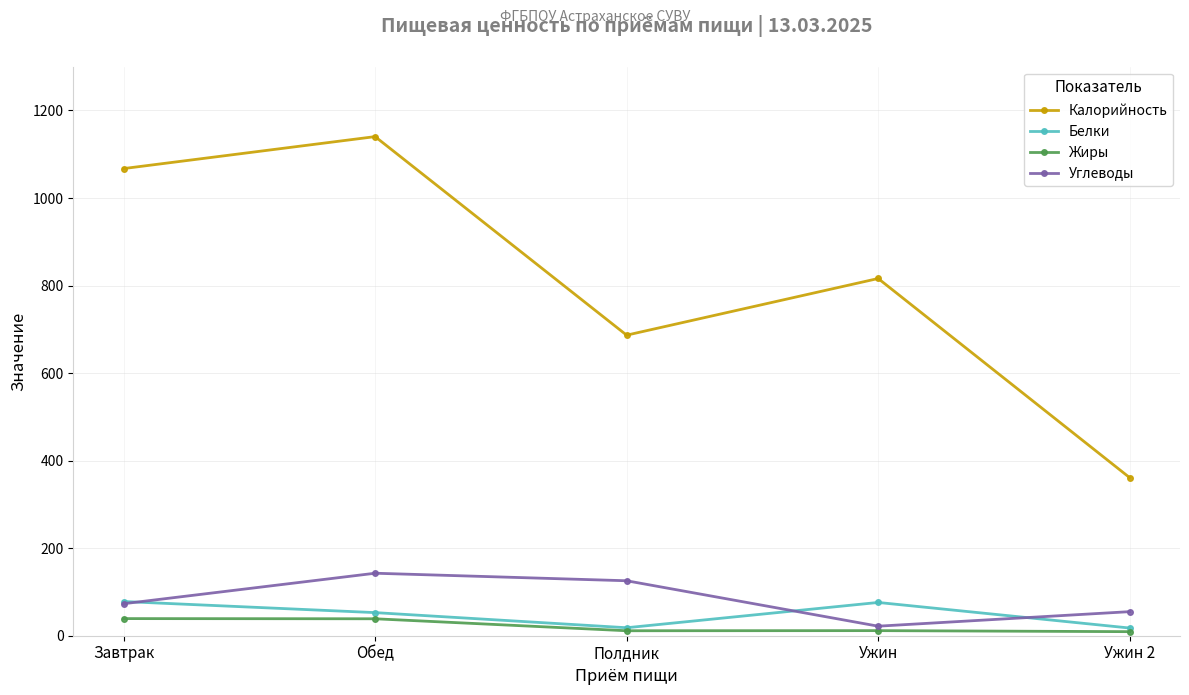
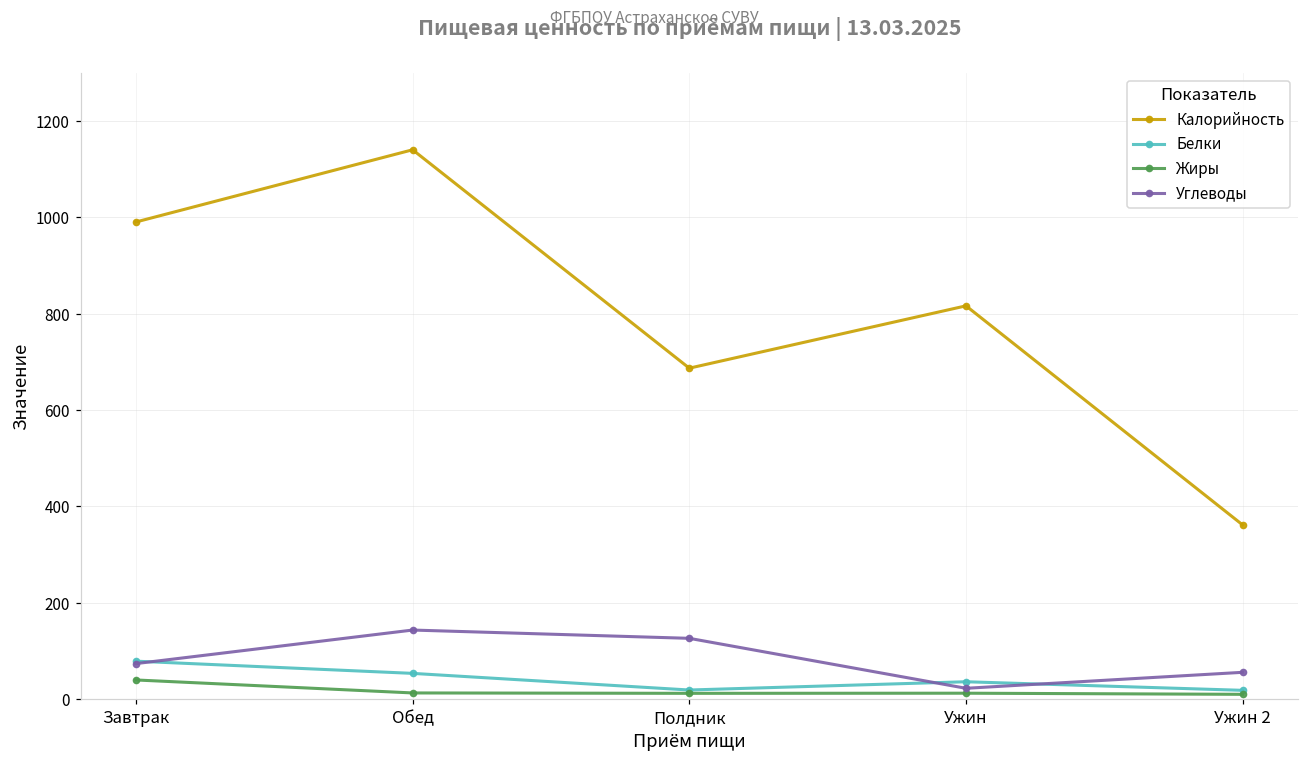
  {
    "Калорийность": {
-     "Завтрак": 1070,
+     "Завтрак": 990,
      "Обед": 1140,
      "Полдник": 690,
      "Ужин": 820,
      "Ужин 2": 360
    },
    "Белки": {
      "Обед": 50,
      "Полдник": 20,
-     "Ужин": 80,
+     "Ужин": 40,
      "Ужин 2": 20
    },
    "Жиры": {
      "Завтрак": 40,
-     "Обед": 40,
+     "Обед": 10,
      "Полдник": 10,
      "Ужин": 10,
      "Ужин 2": 10
    },
    "Углеводы": {
      "Обед": 140,
      "Полдник": 130,
      "Ужин": 20,
      "Ужин 2": 60
    }
  }
